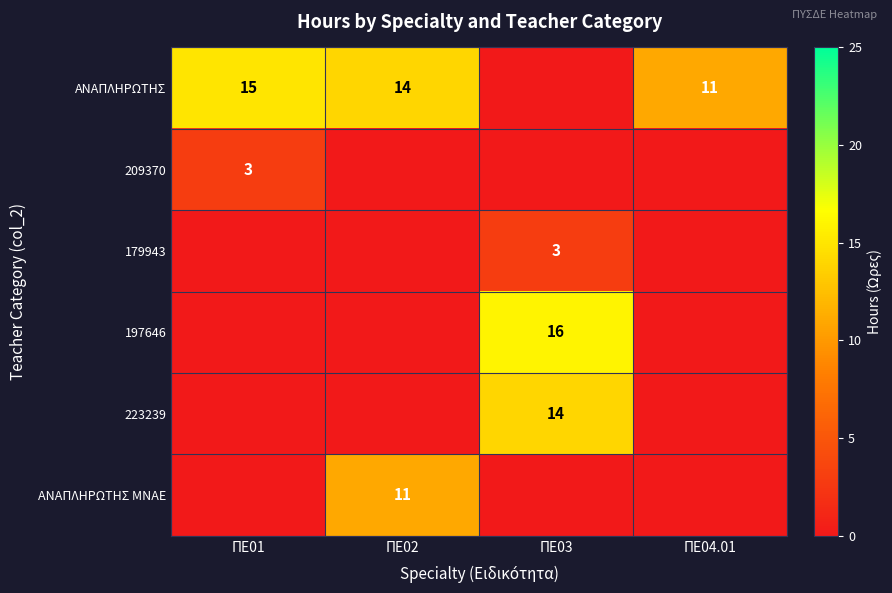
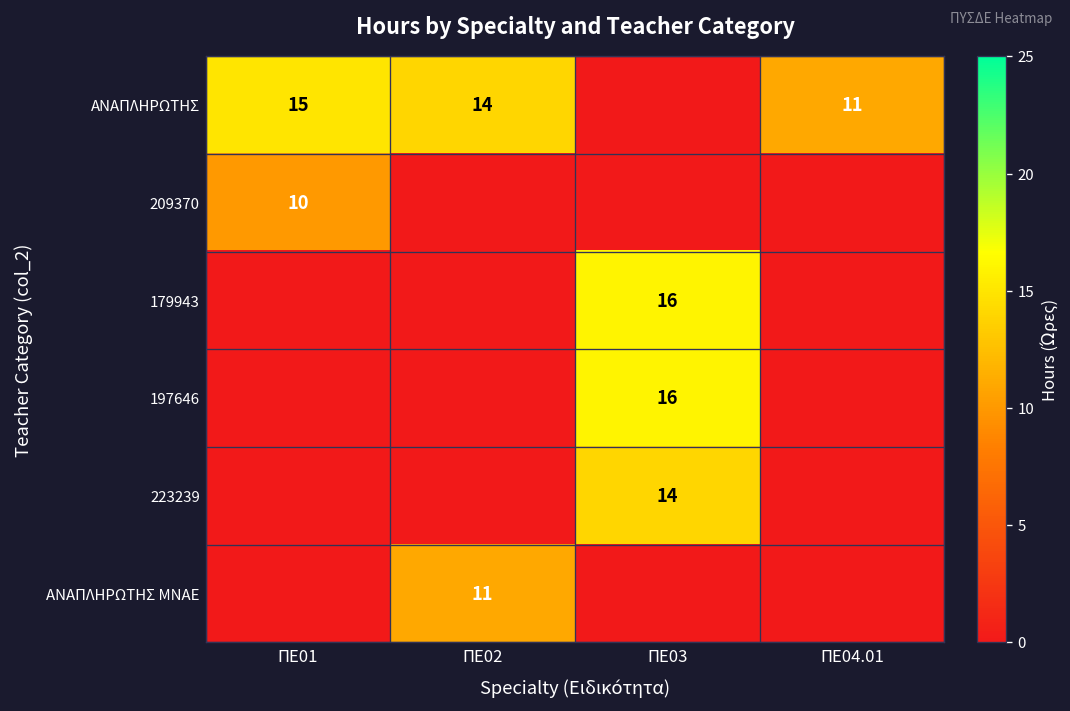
  {
    "ΑΝΑΠΛΗΡΩΤΗΣ": {
      "ΠΕ01": 15,
      "ΠΕ02": 14,
      "ΠΕ04.01": 11
    },
    "209370": {
-     "ΠΕ01": 3
+     "ΠΕ01": 10
    },
    "179943": {
-     "ΠΕ03": 3
+     "ΠΕ03": 16
    },
    "197646": {
      "ΠΕ03": 16
    },
    "223239": {
      "ΠΕ03": 14
    },
    "ΑΝΑΠΛΗΡΩΤΗΣ ΜΝΑΕ": {
      "ΠΕ02": 11
    }
  }
